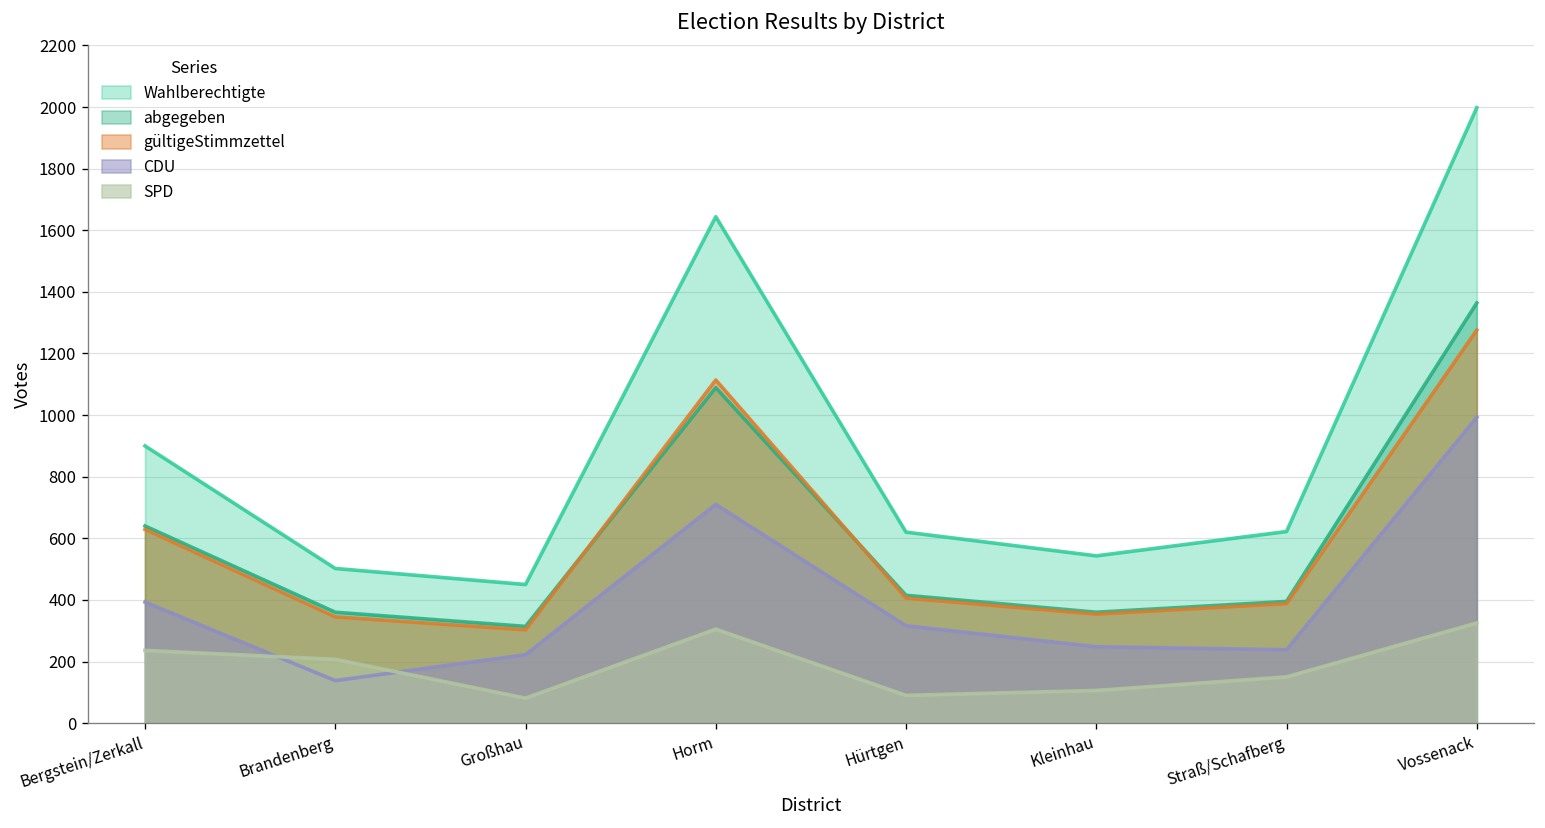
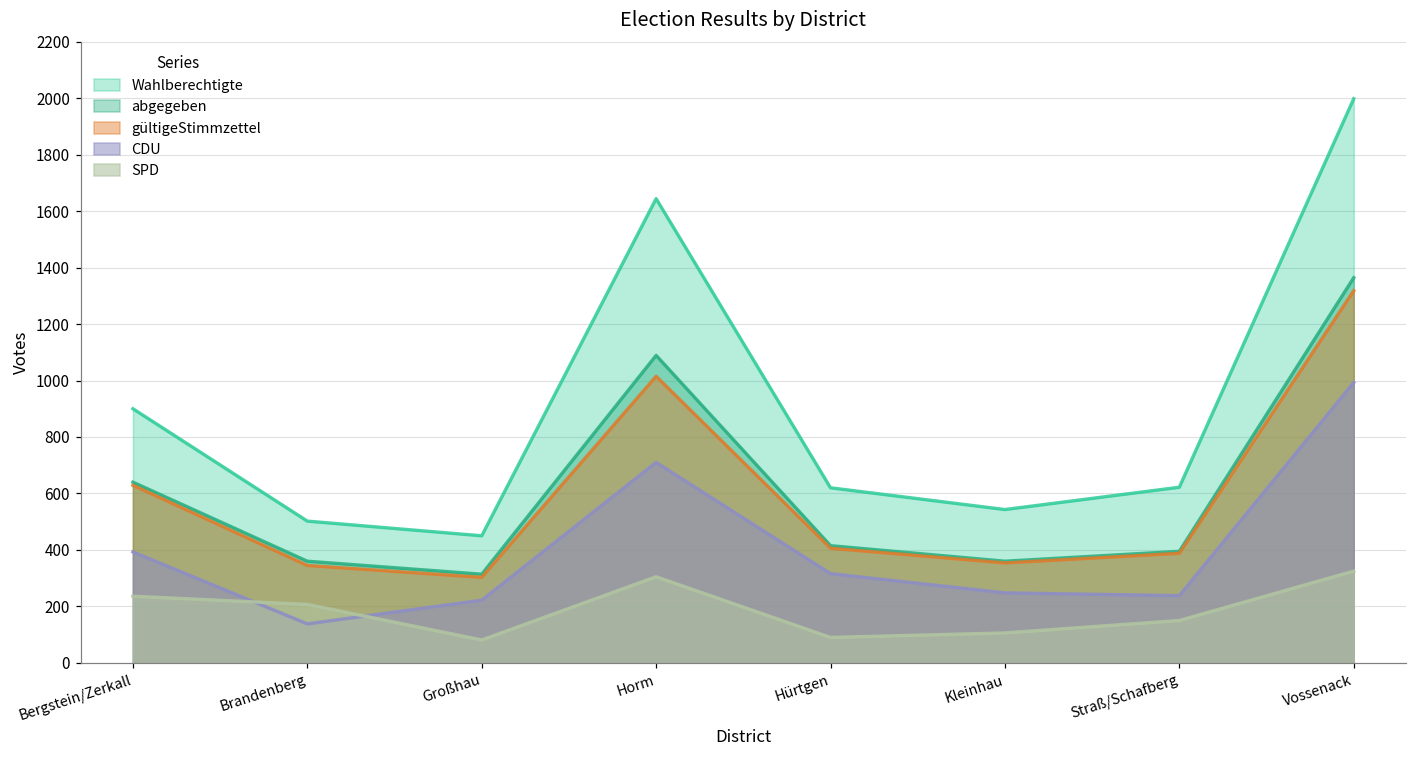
  {
    "gültigeStimmzettel": {
      "Bergstein/Zerkall": 630,
      "Brandenberg": 350,
      "Großhau": 300,
-     "Horm": 1110,
-     "Vossenack": 1280
+     "Horm": 1020,
+     "Vossenack": 1320
    }
  }
